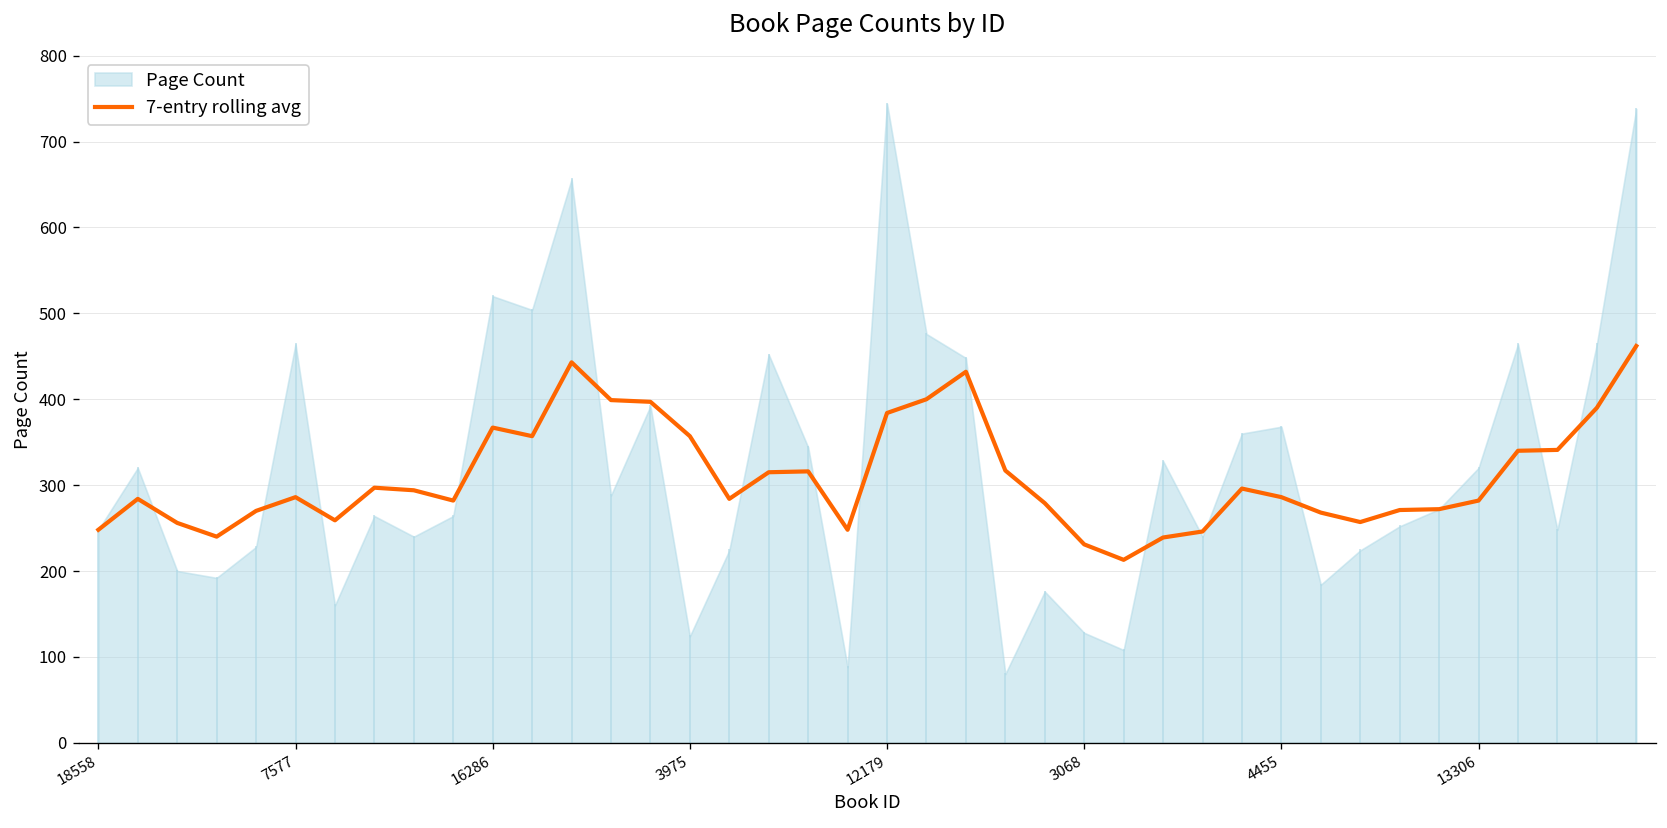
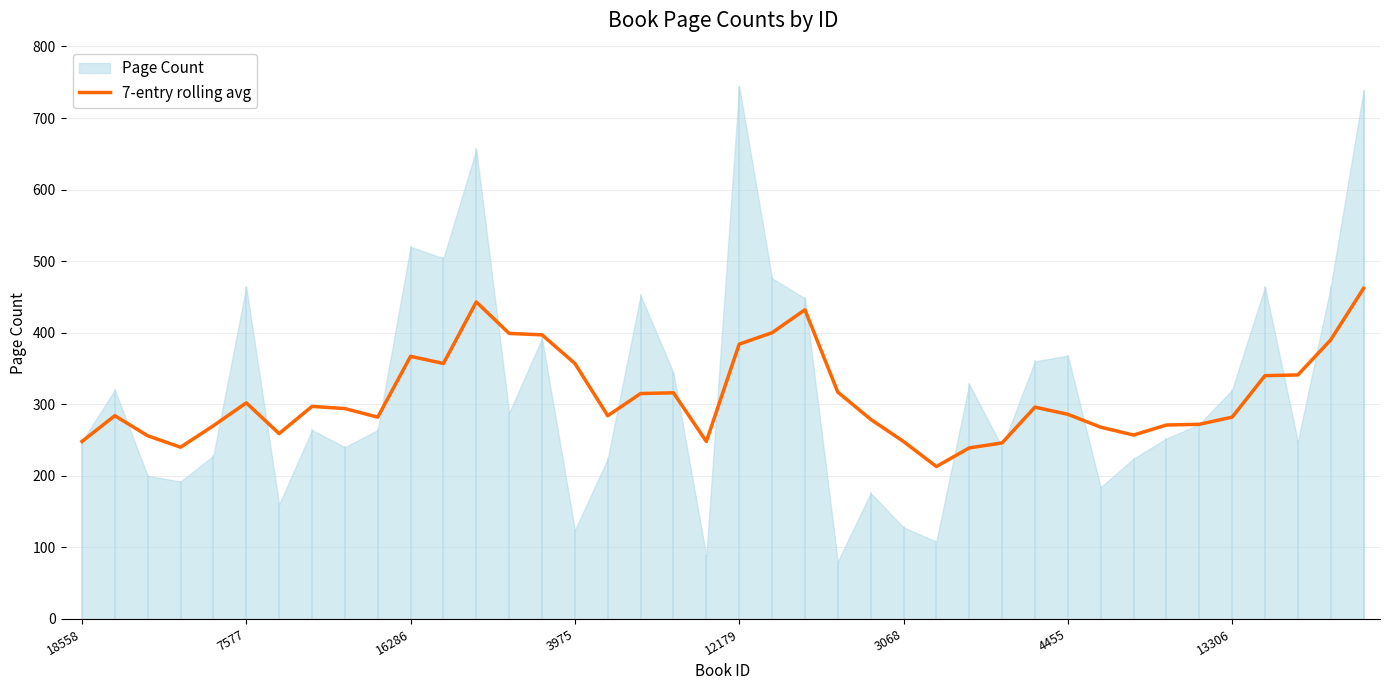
  {
    "7-entry rolling avg": {
-     "7577": 290,
+     "7577": 300,
      "16286": 370,
      "3975": 360,
      "12179": 380,
-     "3068": 230,
+     "3068": 250,
      "4455": 290,
      "13306": 280
    }
  }
